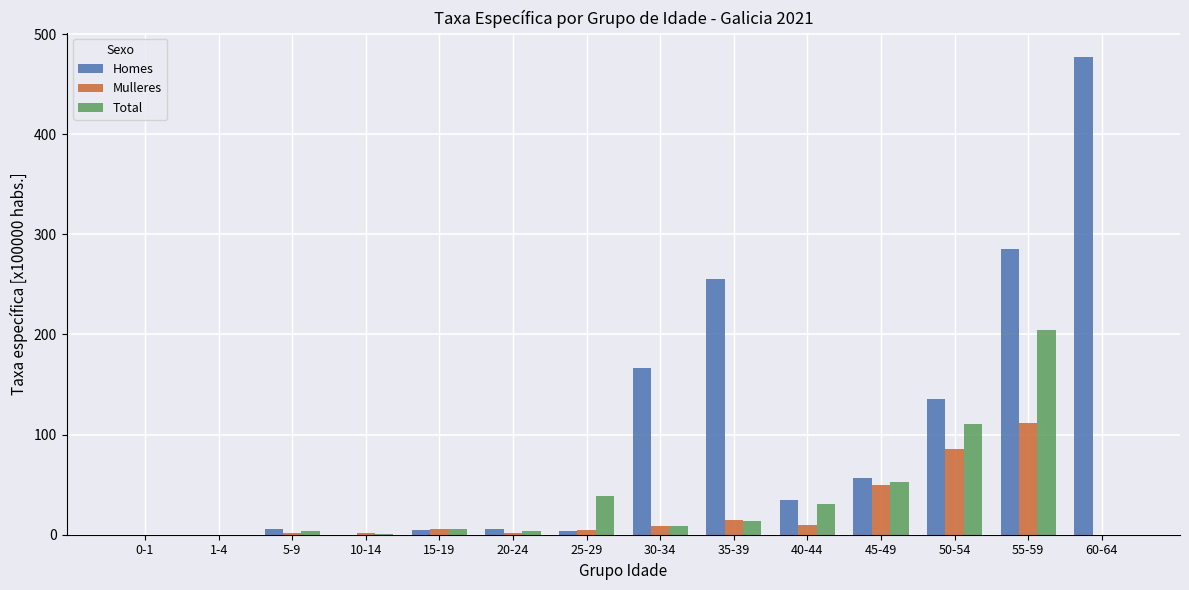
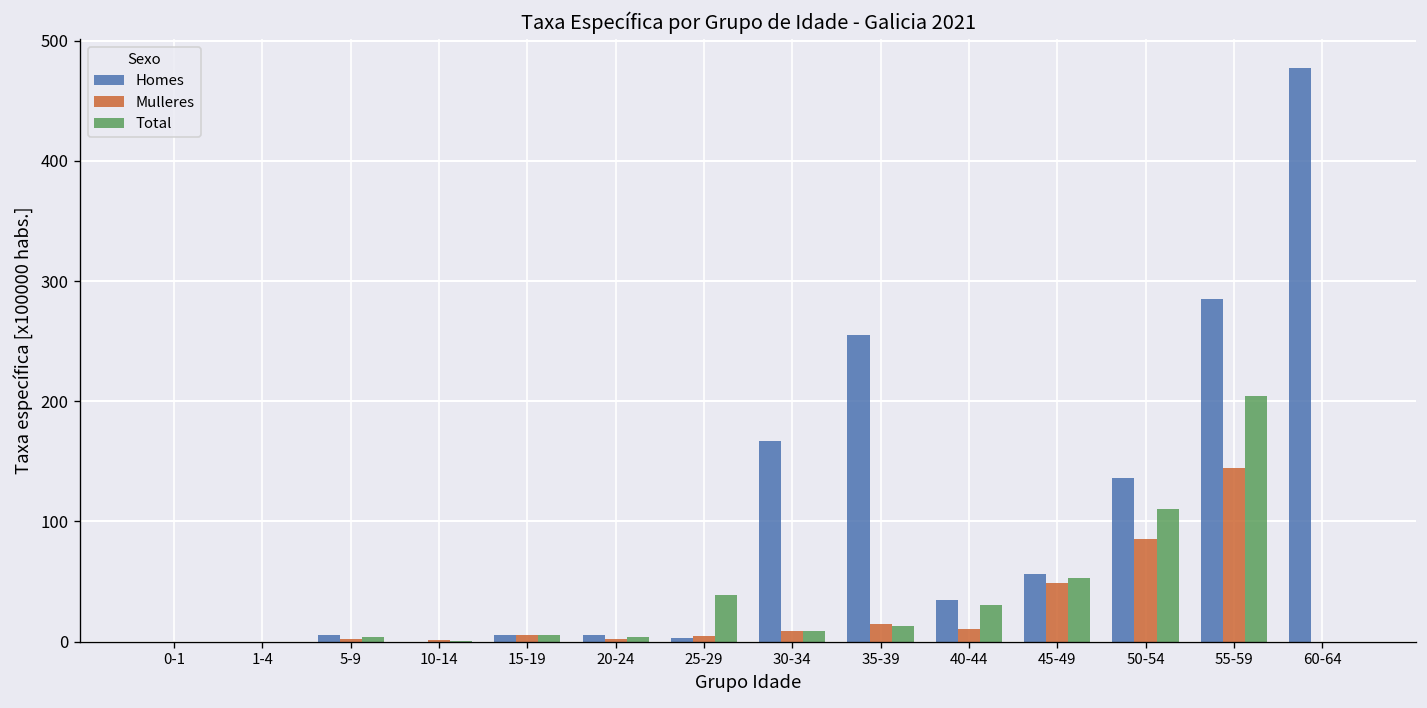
  {
    "Homes": {
      "0-1": 0,
      "1-4": 0,
      "5-9": 6,
      "10-14": 0,
      "15-19": 5,
      "20-24": 5,
      "25-29": 3,
      "30-34": 167,
      "35-39": 256,
      "40-44": 35,
      "45-49": 56,
      "50-54": 136,
      "55-59": 285,
      "60-64": 478
    },
    "Mulleres": {
      "0-1": 0,
      "1-4": 0,
      "15-19": 6,
      "25-29": 5,
      "30-34": 9,
      "35-39": 15,
      "40-44": 10,
      "45-49": 49,
      "50-54": 86,
-     "55-59": 111,
+     "55-59": 145,
      "60-64": 0
    },
    "Total": {
      "0-1": 0,
      "1-4": 0,
      "5-9": 4,
      "15-19": 5,
      "20-24": 4,
      "25-29": 39,
      "30-34": 9,
      "35-39": 13,
      "40-44": 30,
      "45-49": 53,
      "50-54": 110,
      "55-59": 205,
      "60-64": 0
    }
  }
